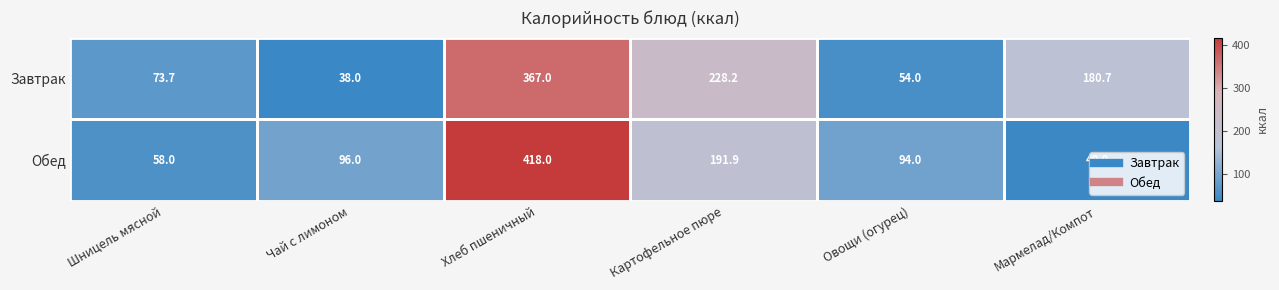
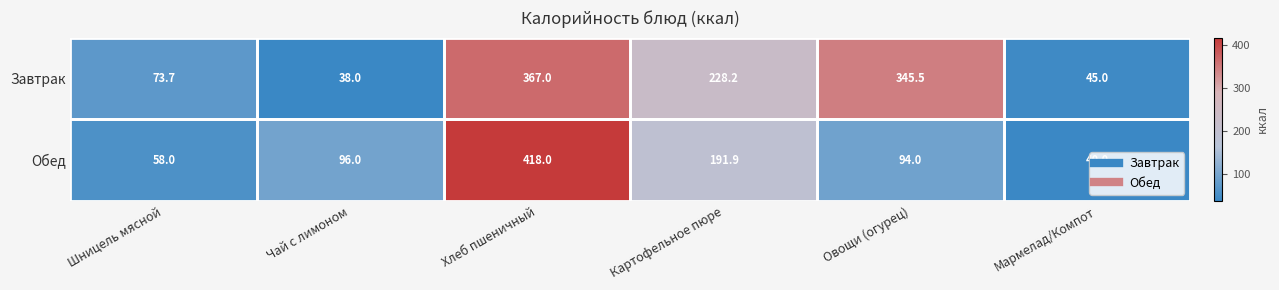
  {
    "Завтрак": {
      "Шницель мясной": 73.7,
      "Чай с лимоном": 38.0,
      "Хлеб пшеничный": 367.0,
      "Картофельное пюре": 228.2,
-     "Овощи (огурец)": 54.0,
-     "Мармелад/Компот": 180.7
+     "Овощи (огурец)": 345.5,
+     "Мармелад/Компот": 45.0
    },
    "Обед": {
      "Шницель мясной": 58.0,
      "Чай с лимоном": 96.0,
      "Хлеб пшеничный": 418.0,
      "Картофельное пюре": 191.9,
      "Овощи (огурец)": 94.0
    }
  }
